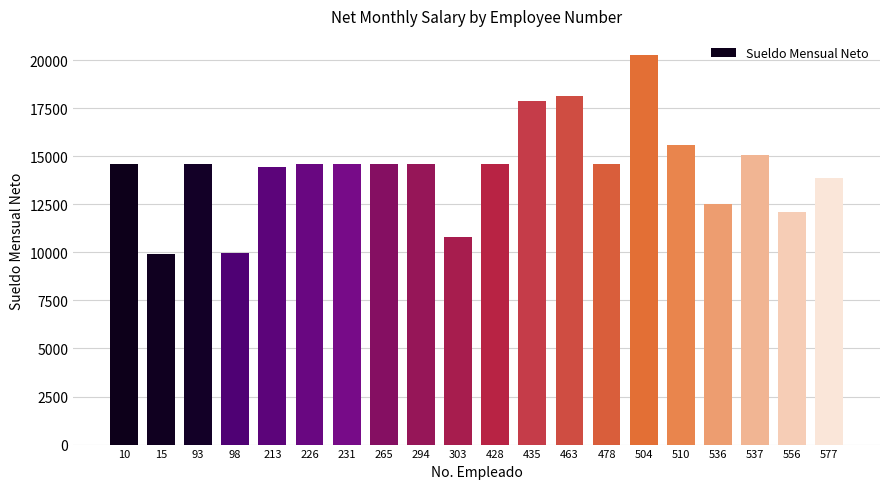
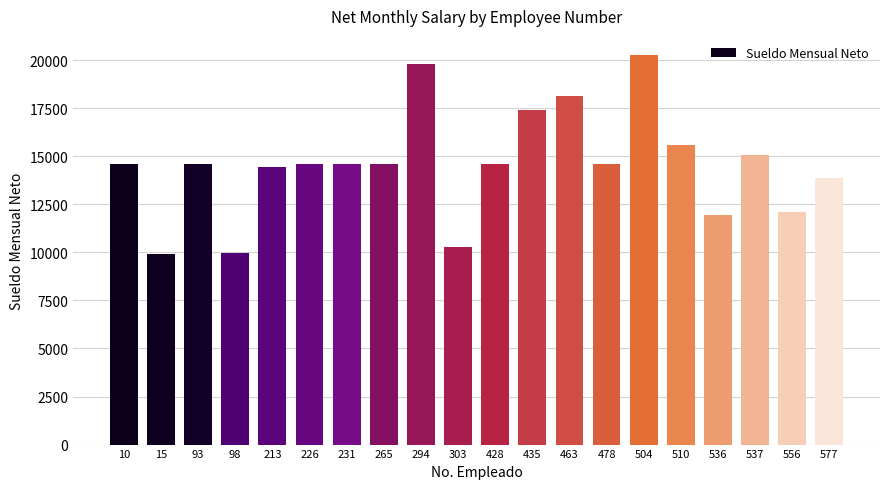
  {
    "10": 14600,
    "15": 9900,
    "93": 14600,
    "98": 9900,
    "213": 14400,
    "226": 14600,
    "231": 14600,
    "265": 14600,
-   "294": 14600,
-   "303": 10800,
+   "294": 19800,
+   "303": 10300,
    "428": 14600,
-   "435": 17900,
+   "435": 17400,
    "463": 18100,
    "478": 14600,
    "504": 20200,
    "510": 15600,
-   "536": 12500,
+   "536": 11900,
    "537": 15100,
    "556": 12100,
    "577": 13800
  }
